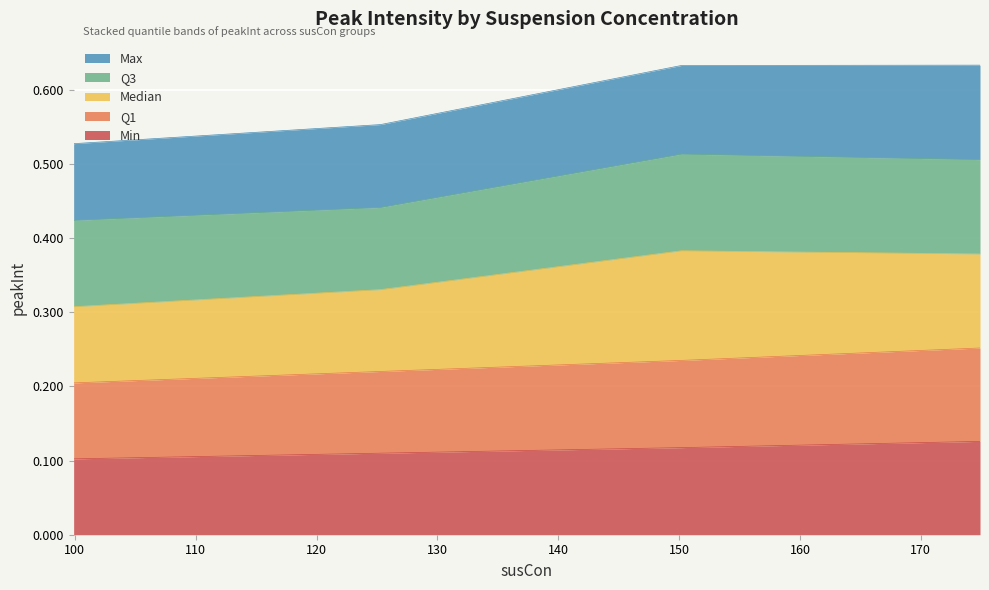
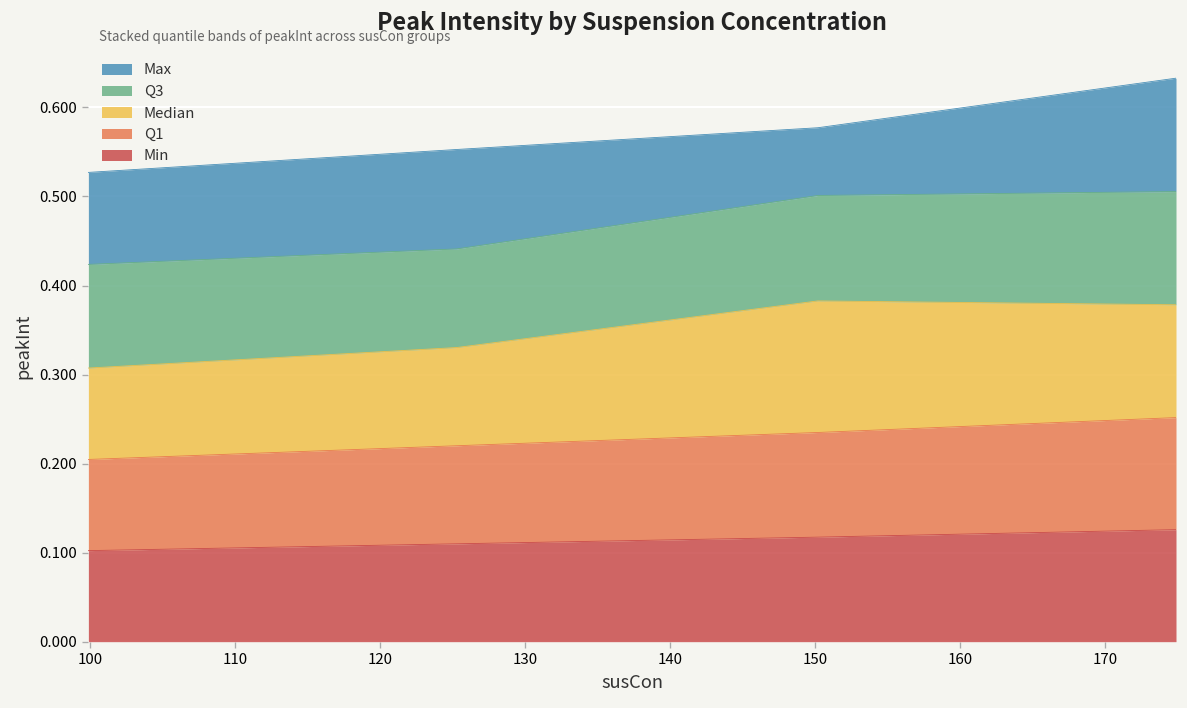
  {
    "Median": {
      "100": 0.10,
      "150": 0.15
    },
    "Q3": {
      "100": 0.12,
-     "150": 0.13
+     "150": 0.12
    },
    "Max": {
      "100": 0.10,
-     "150": 0.12
+     "150": 0.08
    }
  }
